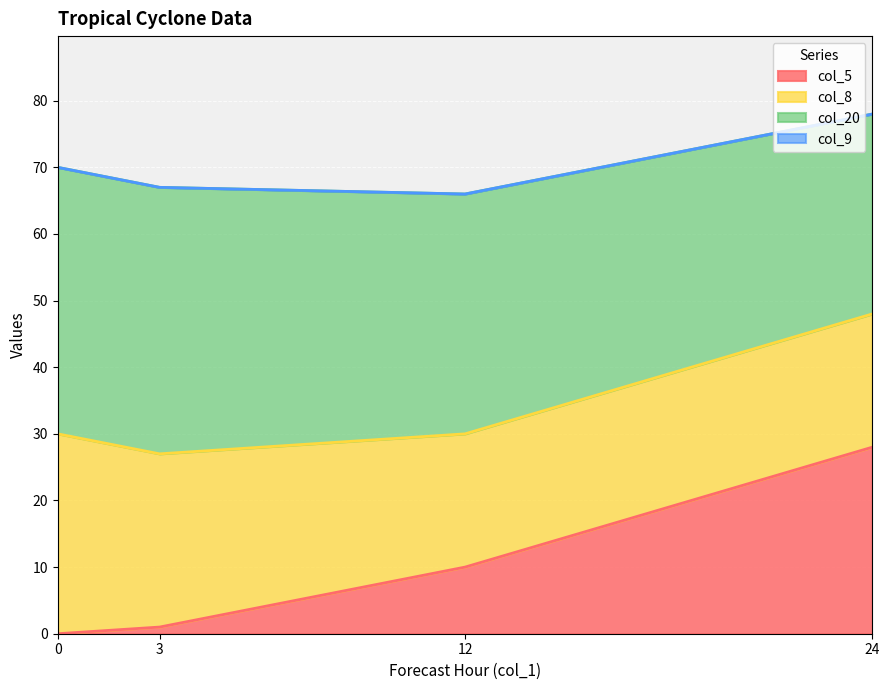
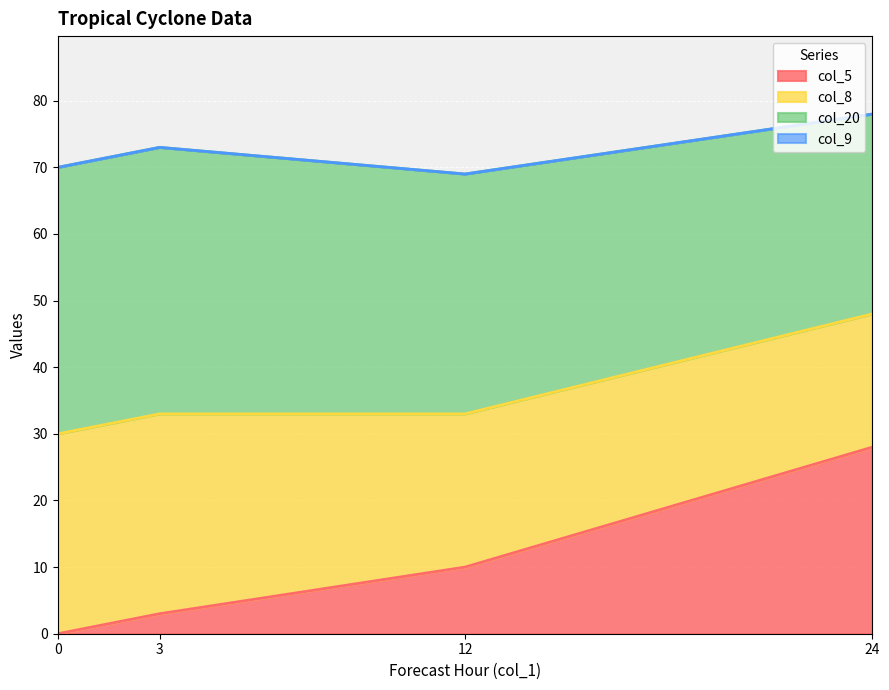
  {
    "col_5": {
      "0": 0,
-     "3": 1,
+     "3": 3,
      "12": 10,
      "24": 28
    },
    "col_8": {
      "0": 30,
-     "3": 26,
-     "12": 20,
+     "3": 30,
+     "12": 23,
      "24": 20
    }
  }
